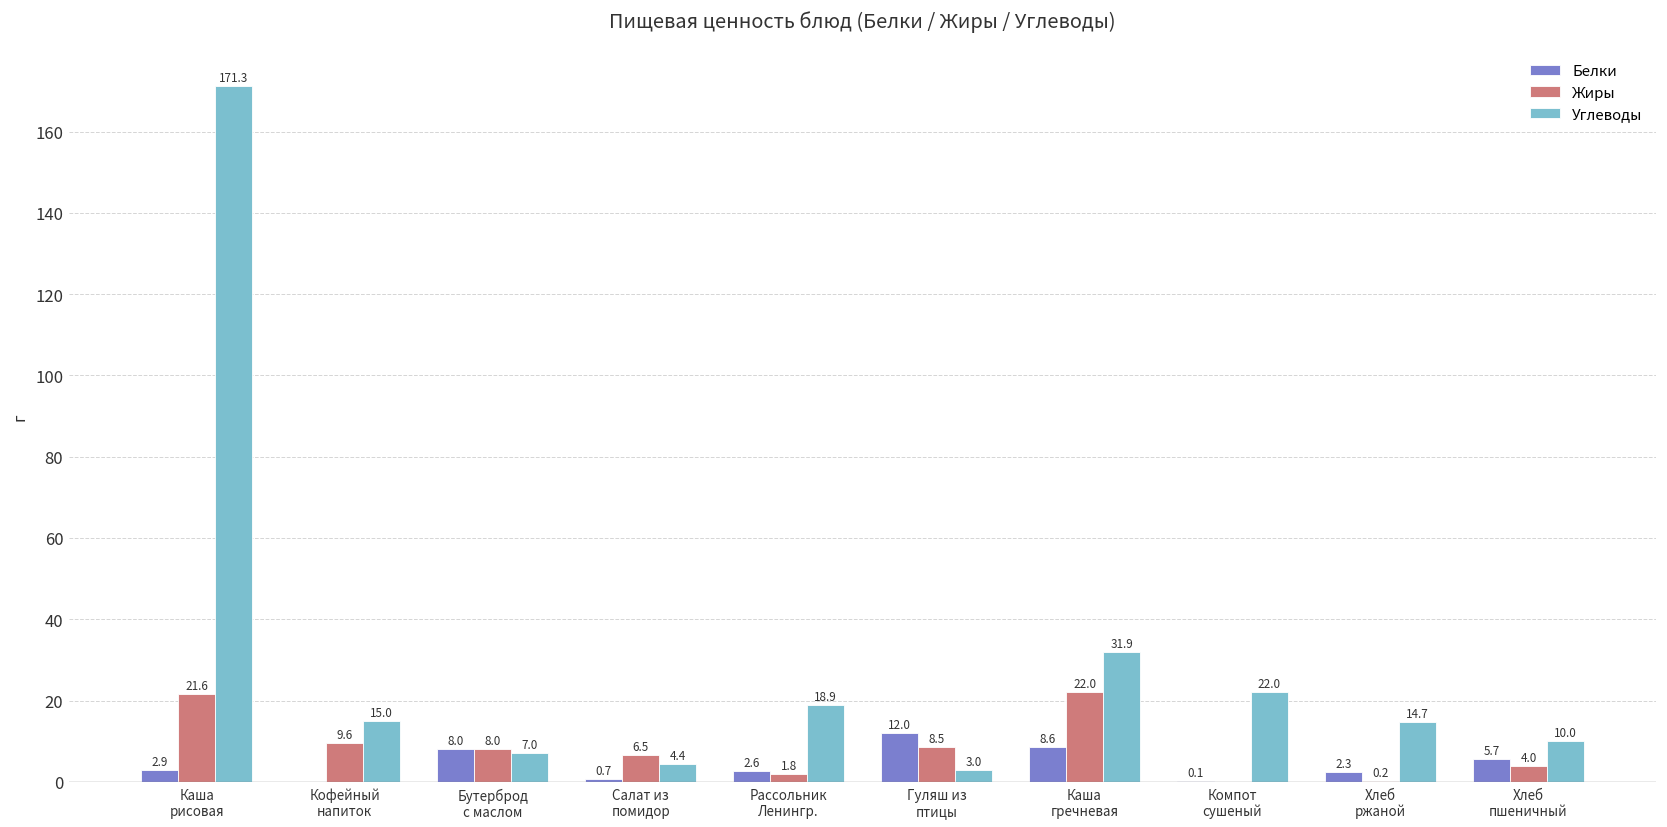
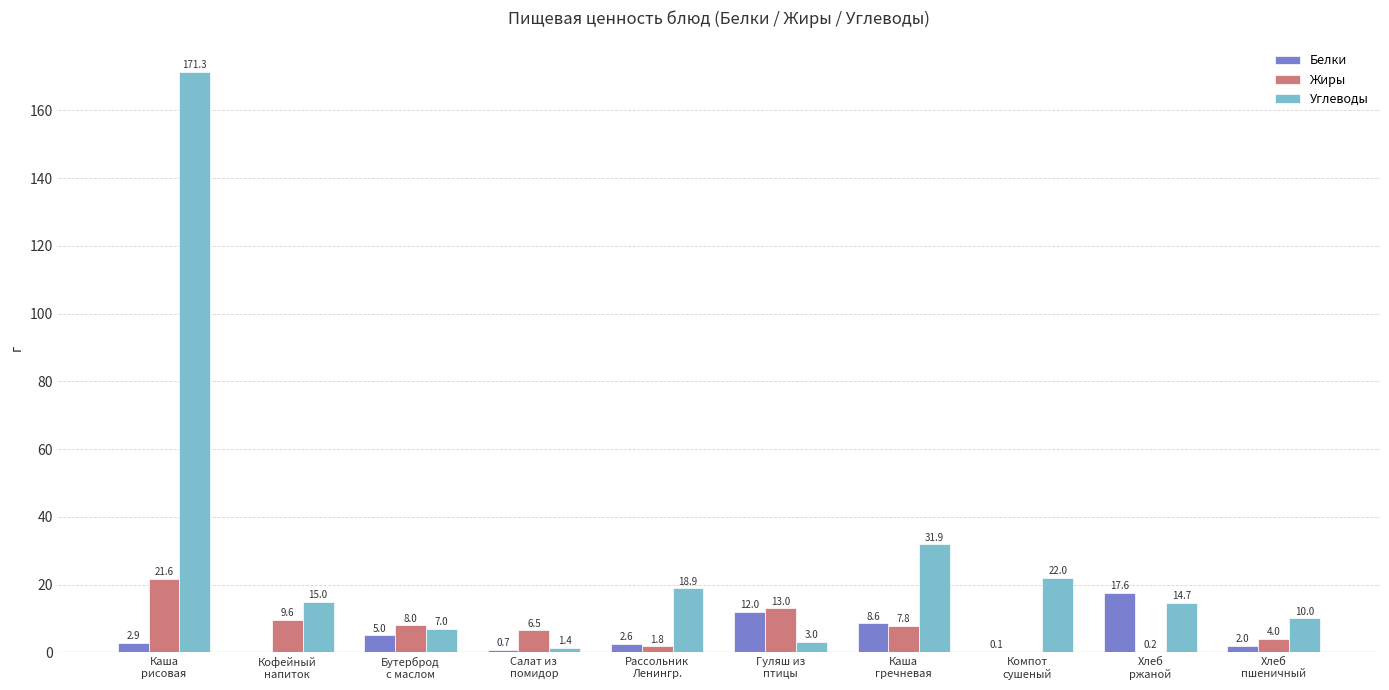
  {
    "Белки": {
      "Каша рисовая": 2.9,
-     "Бутерброд с маслом": 8.0,
+     "Бутерброд с маслом": 5.0,
      "Салат из помидор": 0.7,
      "Рассольник Ленингр.": 2.6,
      "Гуляш из птицы": 12.0,
      "Каша гречневая": 8.6,
      "Компот сушеный": 0.1,
-     "Хлеб ржаной": 2.3,
-     "Хлеб пшеничный": 5.7
+     "Хлеб ржаной": 17.6,
+     "Хлеб пшеничный": 2.0
    },
    "Жиры": {
      "Каша рисовая": 21.6,
      "Кофейный напиток": 9.6,
      "Бутерброд с маслом": 8.0,
      "Салат из помидор": 6.5,
      "Рассольник Ленингр.": 1.8,
-     "Гуляш из птицы": 8.5,
-     "Каша гречневая": 22.0,
+     "Гуляш из птицы": 13.0,
+     "Каша гречневая": 7.8,
      "Хлеб ржаной": 0.2,
      "Хлеб пшеничный": 4.0
    },
    "Углеводы": {
      "Каша рисовая": 171.3,
      "Кофейный напиток": 15.0,
      "Бутерброд с маслом": 7.0,
-     "Салат из помидор": 4.4,
+     "Салат из помидор": 1.4,
      "Рассольник Ленингр.": 18.9,
      "Гуляш из птицы": 3.0,
      "Каша гречневая": 31.9,
      "Компот сушеный": 22.0,
      "Хлеб ржаной": 14.7,
      "Хлеб пшеничный": 10.0
    }
  }
